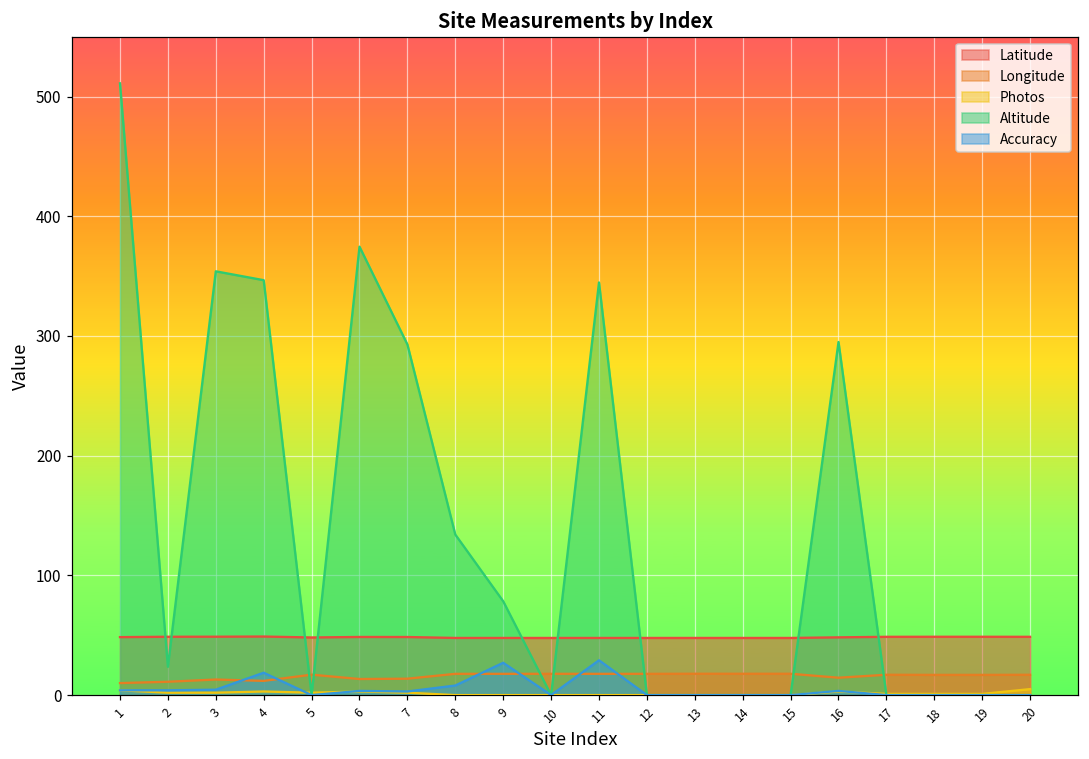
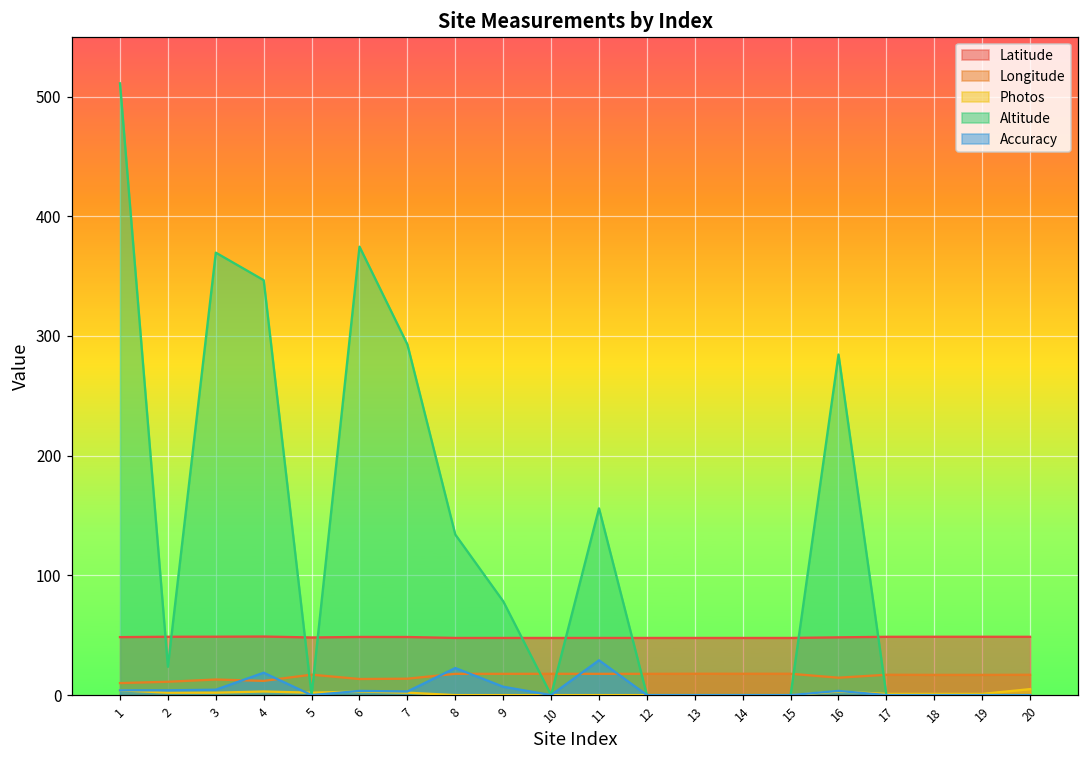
  {
    "Altitude": {
      "1": 511,
      "2": 24,
-     "3": 354,
+     "3": 370,
      "4": 347,
      "6": 375,
      "7": 293,
      "8": 134,
      "9": 78,
-     "11": 345,
-     "16": 295
+     "11": 156,
+     "16": 285
    },
    "Accuracy": {
      "3": 5,
      "4": 19,
-     "8": 8,
-     "9": 27,
+     "8": 23,
+     "9": 7,
      "11": 29
    }
  }
